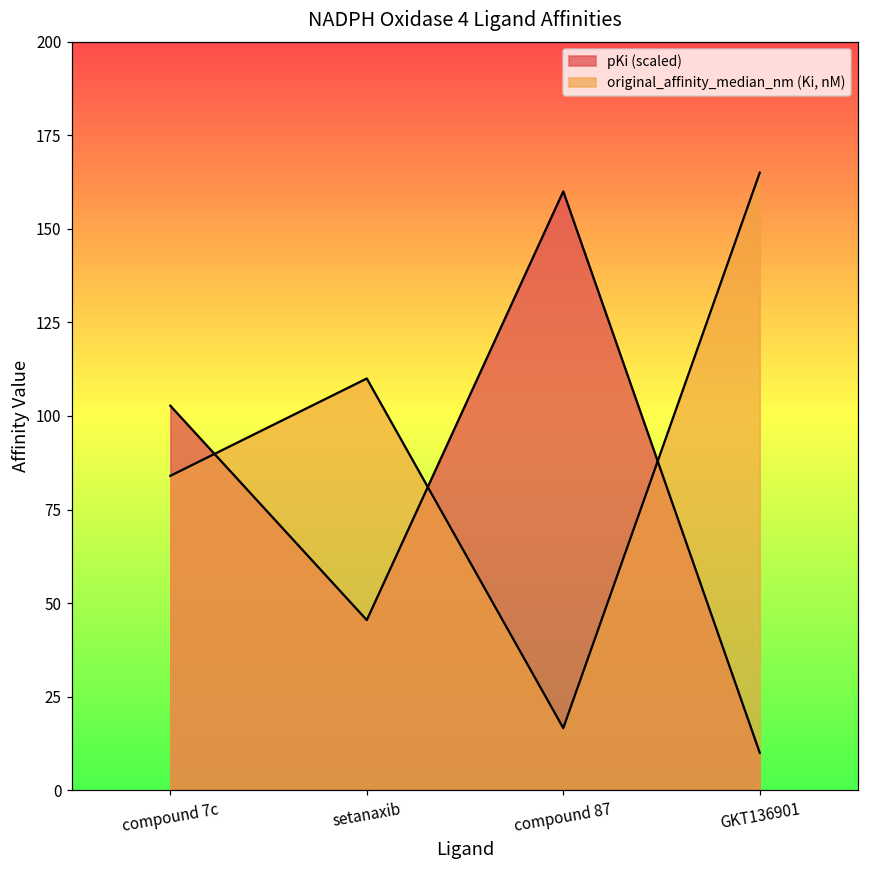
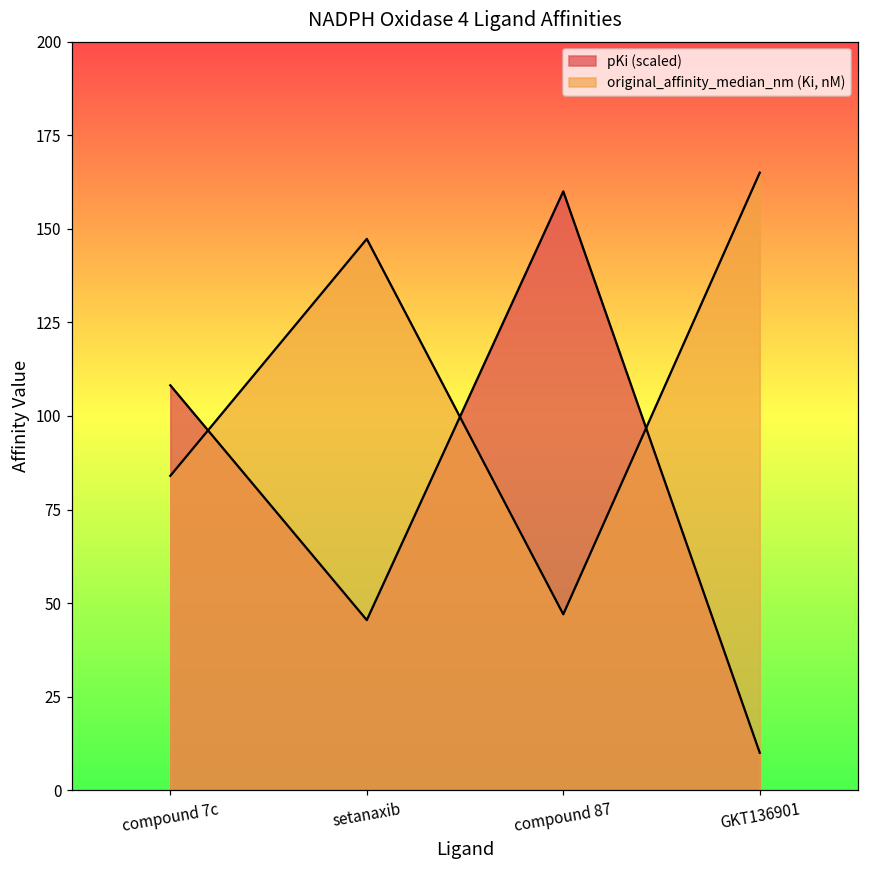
  {
    "pKi (scaled)": {
-     "compound 7c": 103,
+     "compound 7c": 108,
      "setanaxib": 45,
      "compound 87": 160,
      "GKT136901": 10
    },
    "original_affinity_median_nm (Ki, nM)": {
      "compound 7c": 84,
-     "setanaxib": 110,
-     "compound 87": 17,
+     "setanaxib": 147,
+     "compound 87": 47,
      "GKT136901": 165
    }
  }
